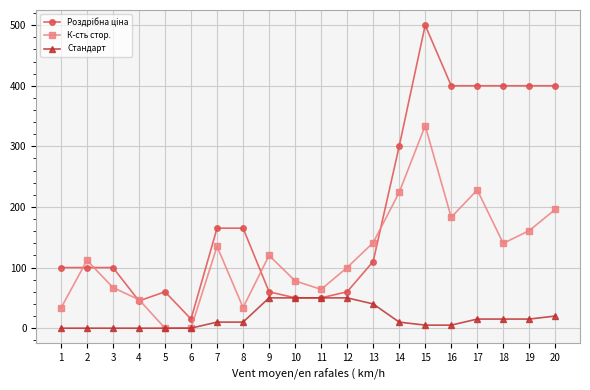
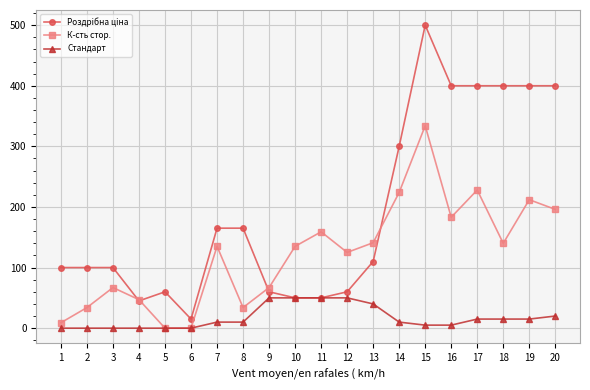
  {
    "К-сть стор.": {
-     "1": 30,
-     "2": 110,
+     "1": 10,
+     "2": 30,
      "3": 70,
      "7": 140,
      "8": 30,
-     "9": 120,
-     "10": 80,
-     "11": 60,
-     "12": 100,
+     "9": 70,
+     "10": 140,
+     "11": 160,
+     "12": 130,
      "13": 140,
      "14": 220,
      "15": 330,
      "16": 180,
      "17": 230,
      "18": 140,
-     "19": 160,
+     "19": 210,
      "20": 200
    }
  }
